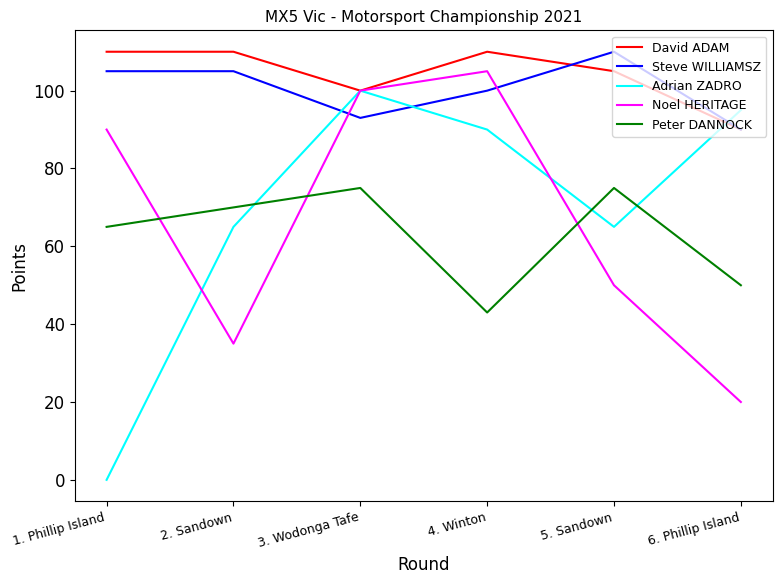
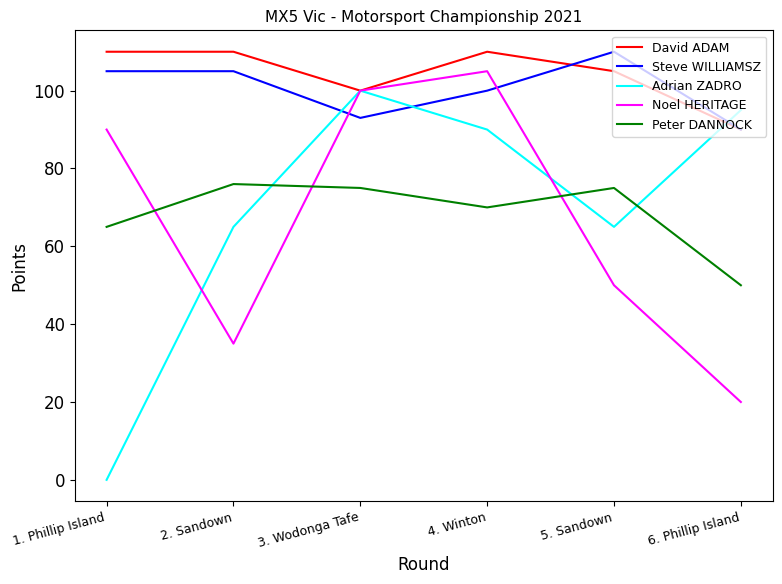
  {
    "David ADAM": {
      "1. Phillip Island": 110,
      "2. Sandown": 110,
      "4. Winton": 110
    },
    "Steve WILLIAMSZ": {
      "1. Phillip Island": 105,
      "2. Sandown": 105,
      "3. Wodonga Tafe": 93,
      "4. Winton": 100
    },
    "Adrian ZADRO": {
      "1. Phillip Island": 0,
      "2. Sandown": 65,
      "4. Winton": 90,
      "5. Sandown": 65
    },
    "Noel HERITAGE": {
      "1. Phillip Island": 90,
      "2. Sandown": 35,
      "4. Winton": 105,
      "5. Sandown": 50,
      "6. Phillip Island": 20
    },
    "Peter DANNOCK": {
      "1. Phillip Island": 65,
-     "2. Sandown": 70,
+     "2. Sandown": 76,
      "3. Wodonga Tafe": 75,
-     "4. Winton": 43,
+     "4. Winton": 70,
      "5. Sandown": 75,
      "6. Phillip Island": 50
    }
  }
